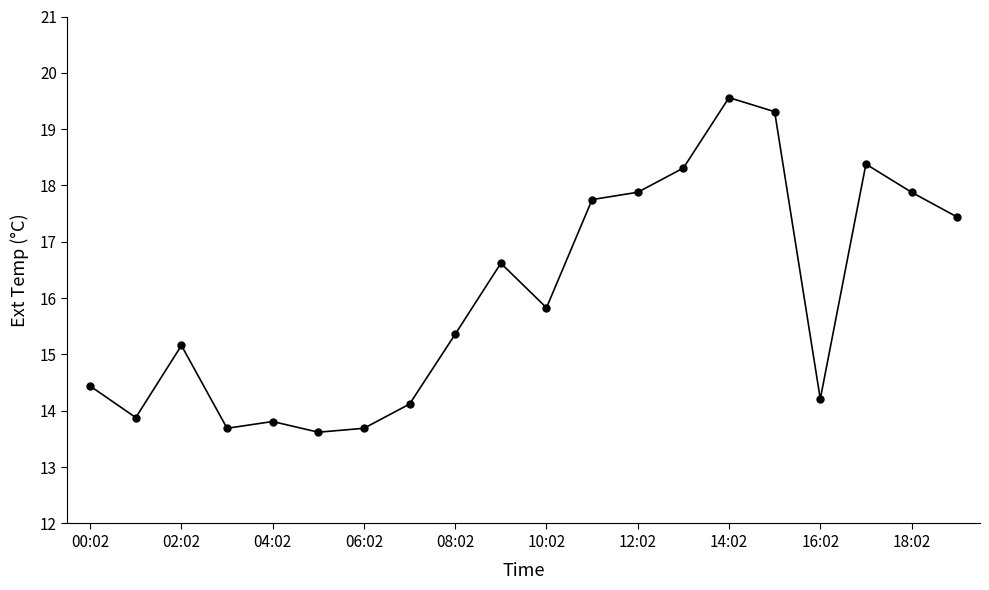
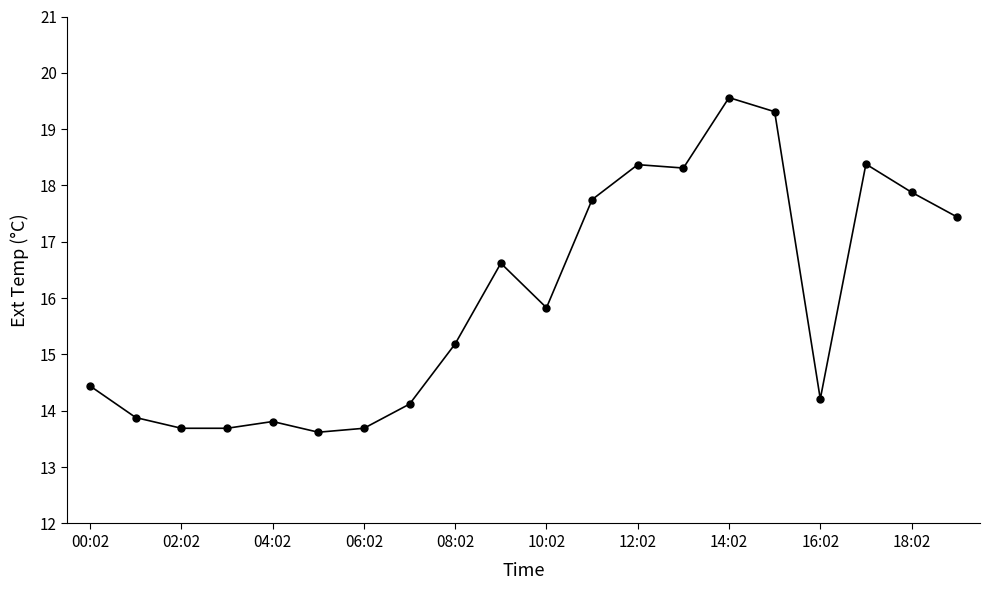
  {
    "00:02": 14.4,
-   "02:02": 15.2,
+   "02:02": 13.7,
    "04:02": 13.8,
    "06:02": 13.7,
-   "08:02": 15.4,
+   "08:02": 15.2,
    "10:02": 15.8,
-   "12:02": 17.9,
+   "12:02": 18.4,
    "14:02": 19.6,
    "16:02": 14.2,
    "18:02": 17.9
  }
